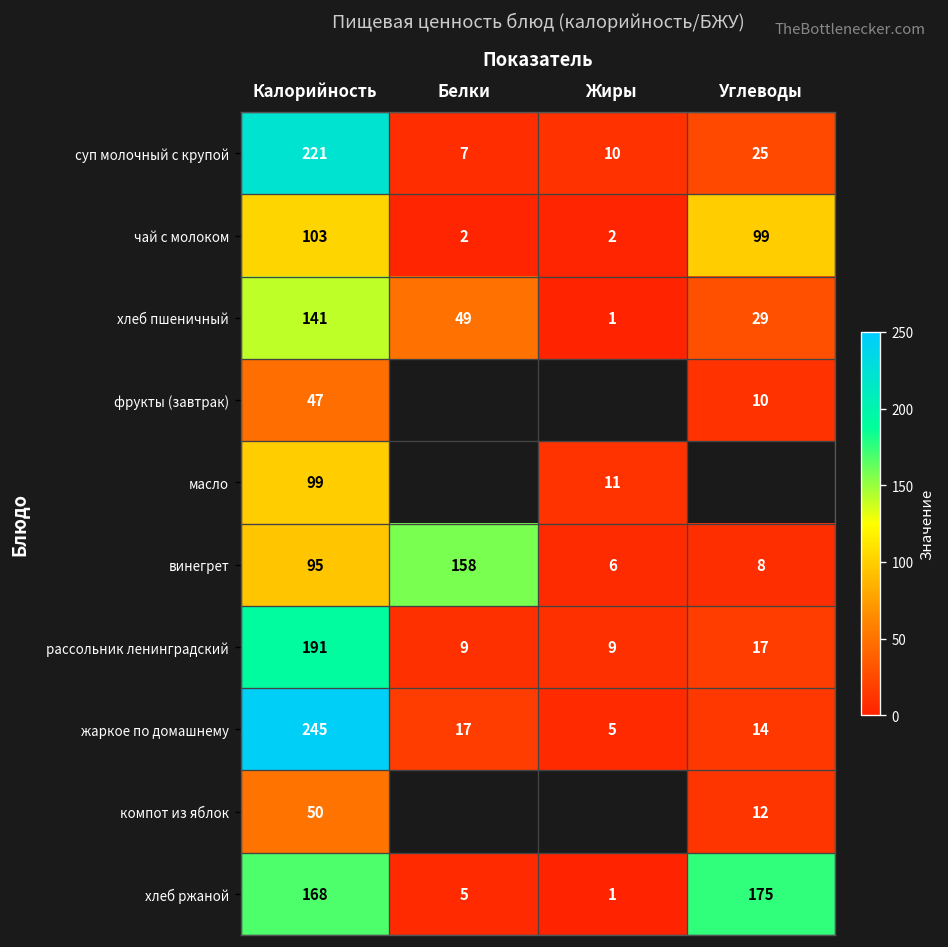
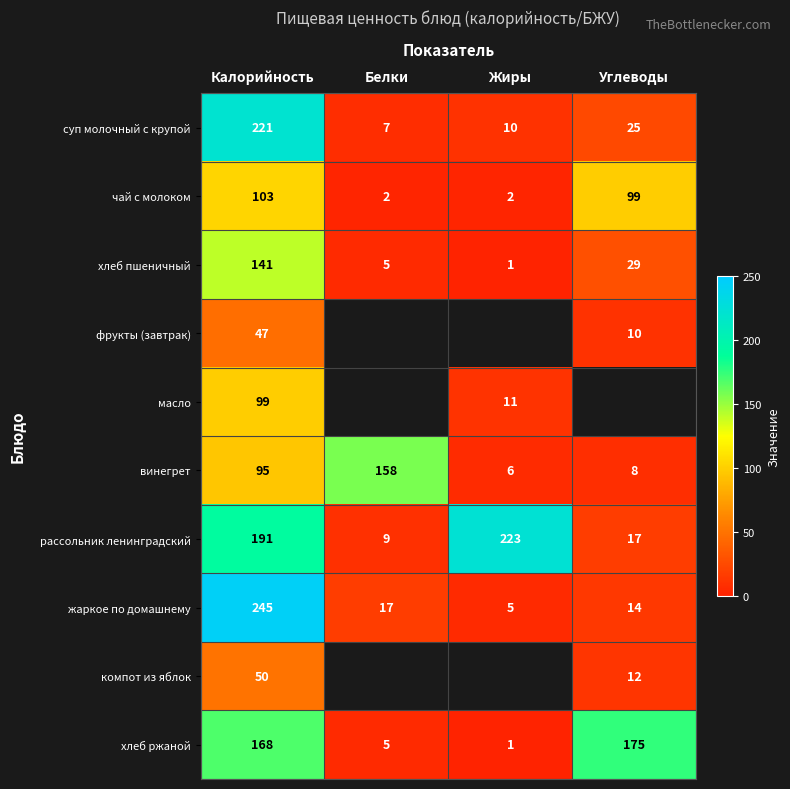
  {
    "суп молочный с крупой": {
      "Калорийность": 221,
      "Белки": 7,
      "Жиры": 10,
      "Углеводы": 25
    },
    "чай с молоком": {
      "Калорийность": 103,
      "Белки": 2,
      "Жиры": 2,
      "Углеводы": 99
    },
    "хлеб пшеничный": {
      "Калорийность": 141,
-     "Белки": 49,
+     "Белки": 5,
      "Жиры": 1,
      "Углеводы": 29
    },
    "фрукты (завтрак)": {
      "Калорийность": 47,
      "Углеводы": 10
    },
    "масло": {
      "Калорийность": 99,
      "Жиры": 11
    },
    "винегрет": {
      "Калорийность": 95,
      "Белки": 158,
      "Жиры": 6,
      "Углеводы": 8
    },
    "рассольник ленинградский": {
      "Калорийность": 191,
      "Белки": 9,
-     "Жиры": 9,
+     "Жиры": 223,
      "Углеводы": 17
    },
    "жаркое по домашнему": {
      "Калорийность": 245,
      "Белки": 17,
      "Жиры": 5,
      "Углеводы": 14
    },
    "компот из яблок": {
      "Калорийность": 50,
      "Углеводы": 12
    },
    "хлеб ржаной": {
      "Калорийность": 168,
      "Белки": 5,
      "Жиры": 1,
      "Углеводы": 175
    }
  }
